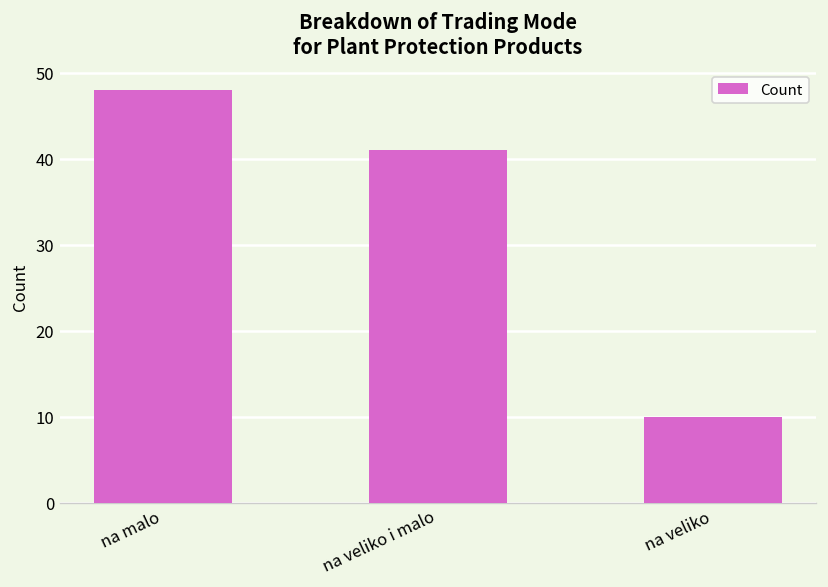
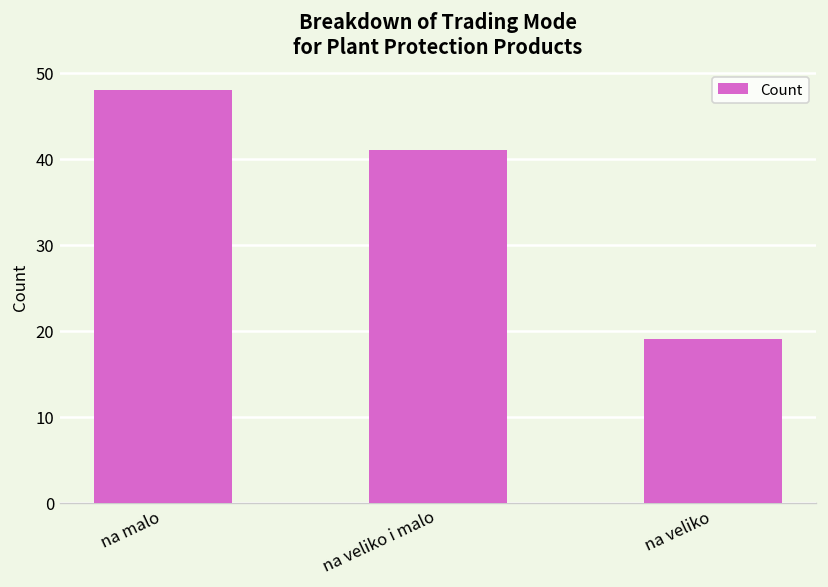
  {
    "na malo": 48,
    "na veliko i malo": 41,
-   "na veliko": 10
+   "na veliko": 19
  }
